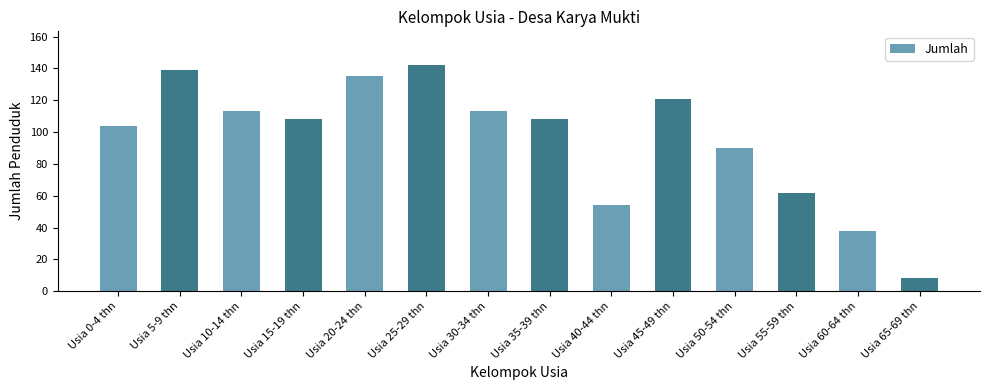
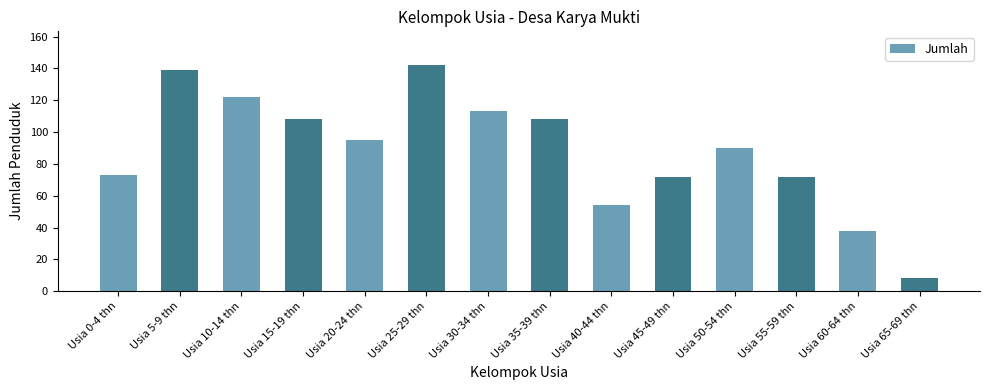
  {
-   "Usia 0-4 thn": 104,
+   "Usia 0-4 thn": 73,
    "Usia 5-9 thn": 139,
-   "Usia 10-14 thn": 113,
+   "Usia 10-14 thn": 122,
    "Usia 15-19 thn": 108,
-   "Usia 20-24 thn": 135,
+   "Usia 20-24 thn": 95,
    "Usia 25-29 thn": 142,
    "Usia 30-34 thn": 113,
    "Usia 35-39 thn": 108,
    "Usia 40-44 thn": 54,
-   "Usia 45-49 thn": 121,
+   "Usia 45-49 thn": 72,
    "Usia 50-54 thn": 90,
-   "Usia 55-59 thn": 62,
+   "Usia 55-59 thn": 72,
    "Usia 60-64 thn": 38,
    "Usia 65-69 thn": 8
  }
